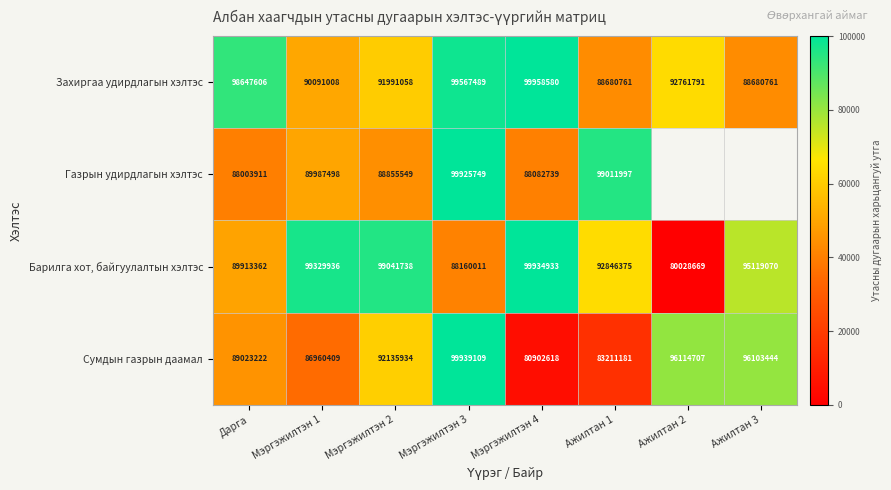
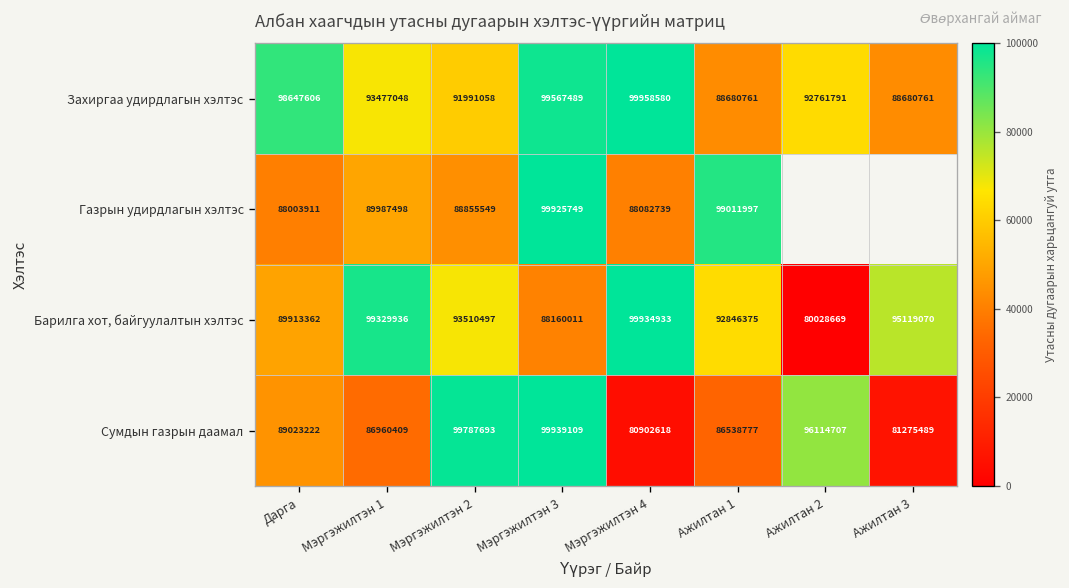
  {
    "Захиргаа удирдлагын хэлтэс": {
      "Дарга": 98647606,
-     "Мэргэжилтэн 1": 90091008,
+     "Мэргэжилтэн 1": 93477048,
      "Мэргэжилтэн 2": 91991058,
      "Мэргэжилтэн 3": 99567489,
      "Мэргэжилтэн 4": 99958580,
      "Ажилтан 1": 88680761,
      "Ажилтан 2": 92761791,
      "Ажилтан 3": 88680761
    },
    "Газрын удирдлагын хэлтэс": {
      "Дарга": 88003911,
      "Мэргэжилтэн 1": 89987498,
      "Мэргэжилтэн 2": 88855549,
      "Мэргэжилтэн 3": 99925749,
      "Мэргэжилтэн 4": 88082739,
      "Ажилтан 1": 99011997
    },
    "Барилга хот, байгуулалтын хэлтэс": {
      "Дарга": 89913362,
      "Мэргэжилтэн 1": 99329936,
-     "Мэргэжилтэн 2": 99041738,
+     "Мэргэжилтэн 2": 93510497,
      "Мэргэжилтэн 3": 88160011,
      "Мэргэжилтэн 4": 99934933,
      "Ажилтан 1": 92846375,
      "Ажилтан 2": 80028669,
      "Ажилтан 3": 95119070
    },
    "Сумдын газрын даамал": {
      "Дарга": 89023222,
      "Мэргэжилтэн 1": 86960409,
-     "Мэргэжилтэн 2": 92135934,
+     "Мэргэжилтэн 2": 99787693,
      "Мэргэжилтэн 3": 99939109,
      "Мэргэжилтэн 4": 80902618,
-     "Ажилтан 1": 83211181,
+     "Ажилтан 1": 86538777,
      "Ажилтан 2": 96114707,
-     "Ажилтан 3": 96103444
+     "Ажилтан 3": 81275489
    }
  }
